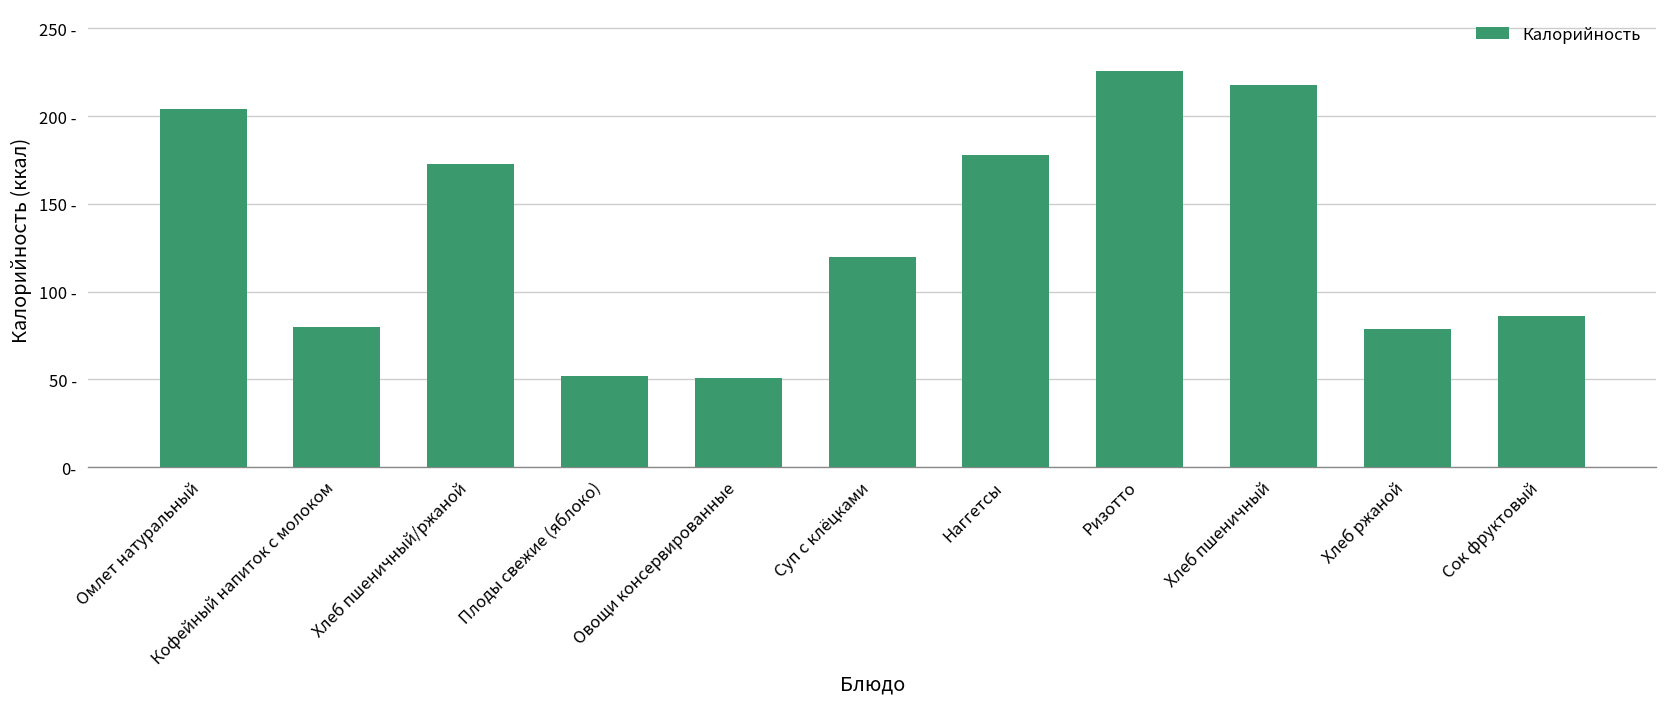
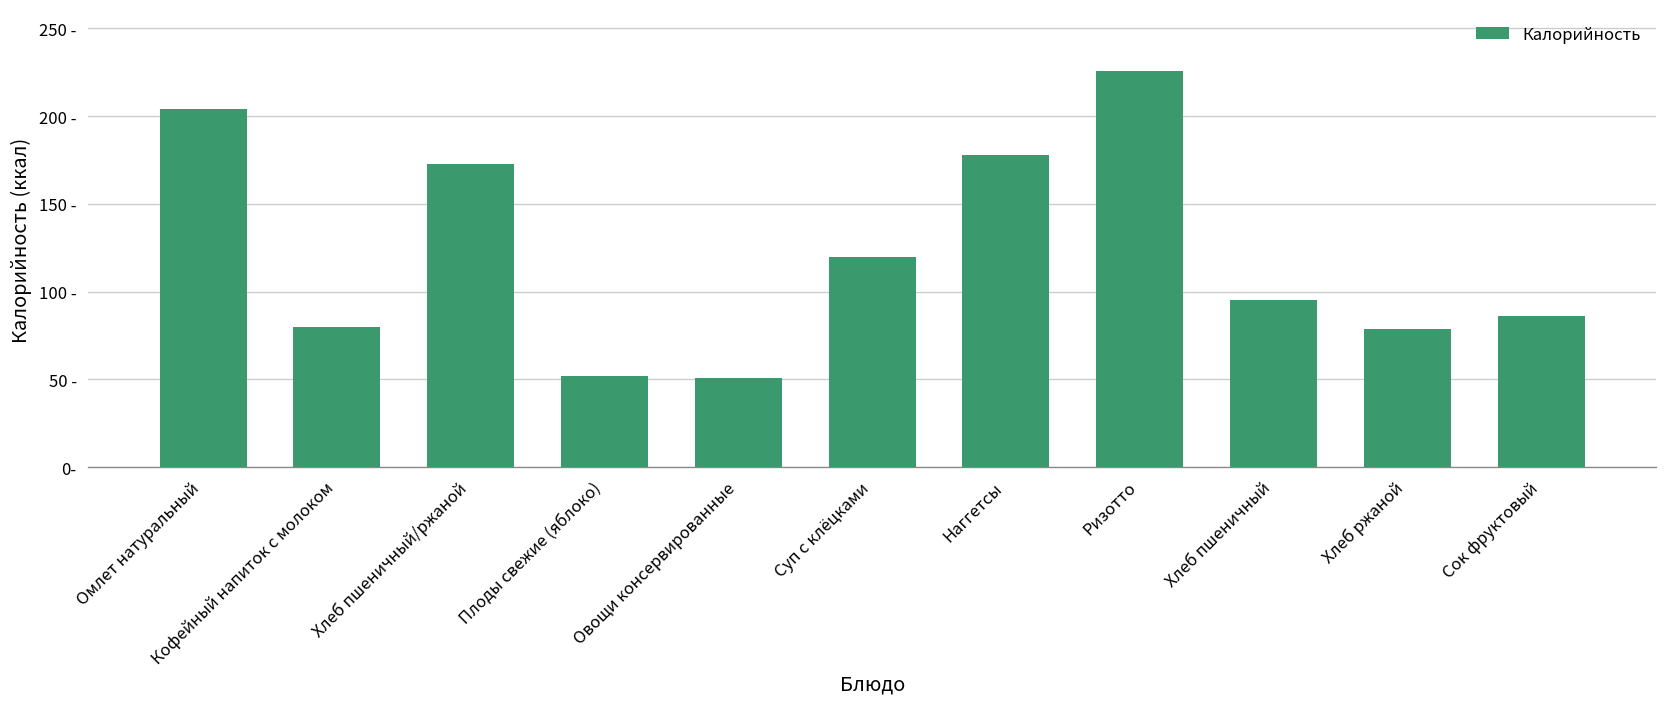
  {
    "Омлет натуральный": "204 -",
    "Кофейный напиток с молоком": "80 -",
    "Хлеб пшеничный/ржаной": "173 -",
    "Плоды свежие (яблоко)": "52 -",
    "Овощи консервированные": "51 -",
    "Суп с клёцками": "120 -",
    "Наггетсы": "178 -",
    "Ризотто": "226 -",
-   "Хлеб пшеничный": "218 -",
+   "Хлеб пшеничный": "95 -",
    "Хлеб ржаной": "79 -",
    "Сок фруктовый": "86 -"
  }
